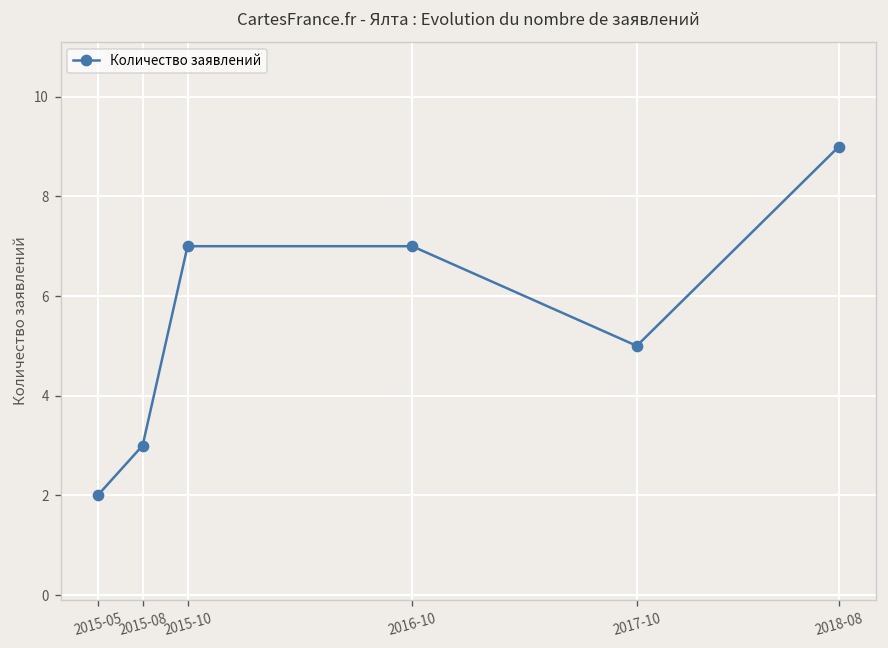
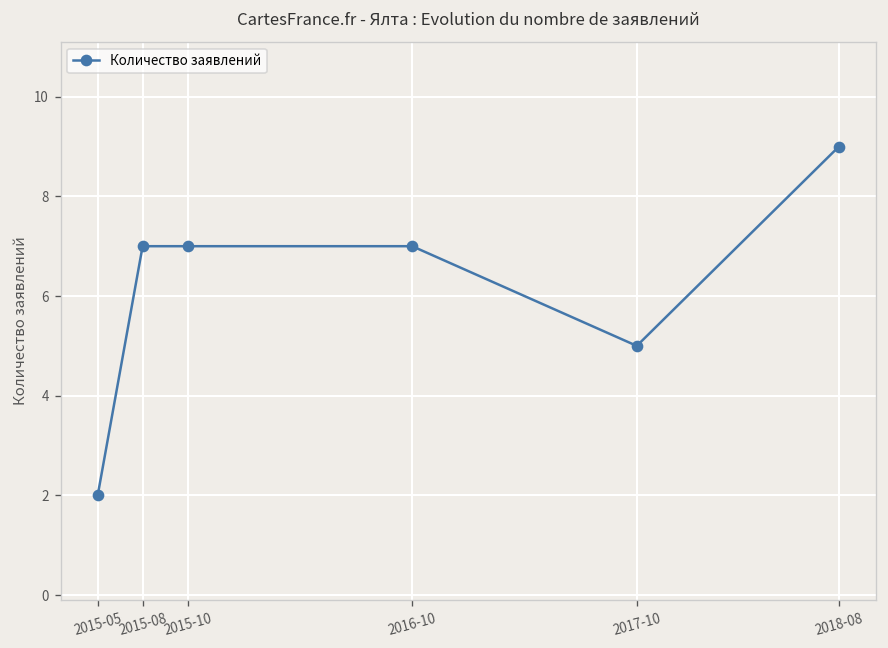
  {
    "2015-05": 2,
-   "2015-08": 3,
+   "2015-08": 7,
    "2015-10": 7,
    "2016-10": 7,
    "2017-10": 5,
    "2018-08": 9
  }
